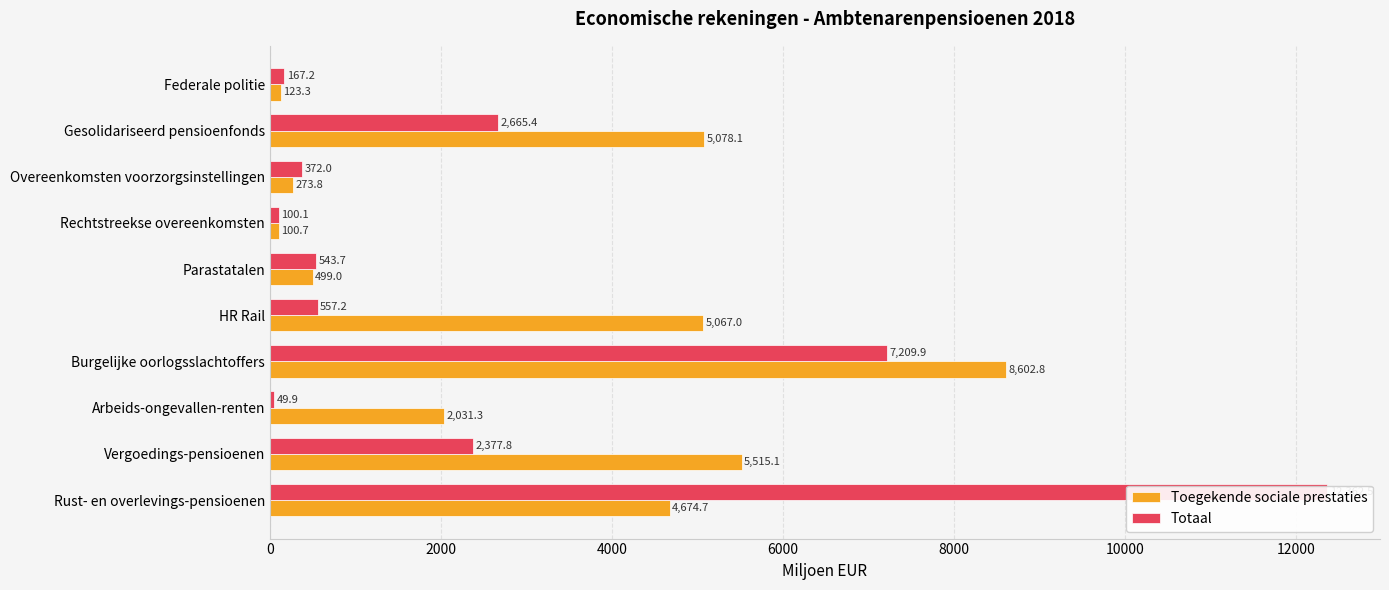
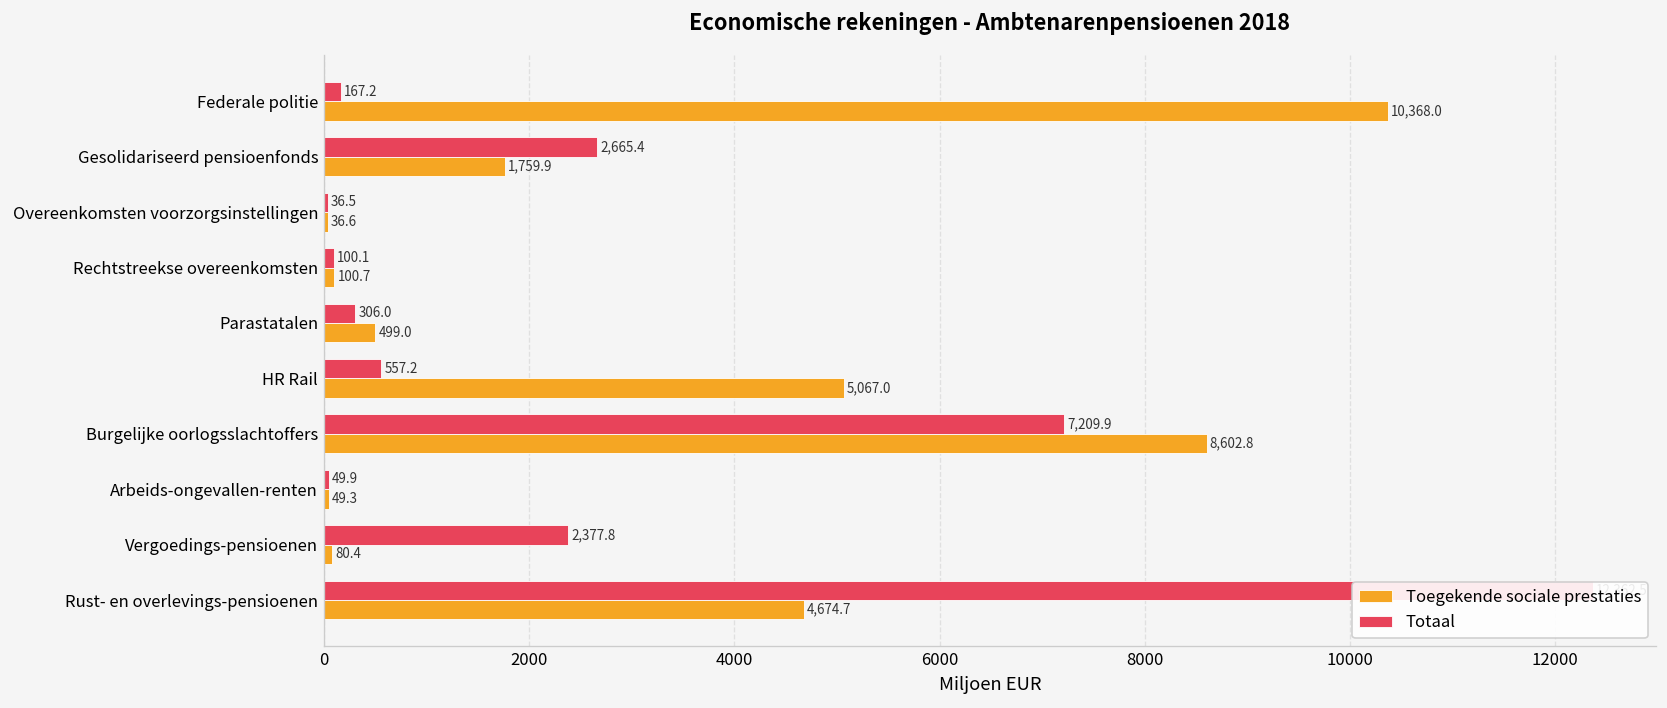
  {
    "Toegekende sociale prestaties": {
-     "Federale politie": "123.3",
-     "Gesolidariseerd pensioenfonds": "5,078.1",
-     "Overeenkomsten voorzorgsinstellingen": "273.8",
+     "Federale politie": "10,368.0",
+     "Gesolidariseerd pensioenfonds": "1,759.9",
+     "Overeenkomsten voorzorgsinstellingen": "36.6",
      "Rechtstreekse overeenkomsten": "100.7",
      "Parastatalen": "499.0",
      "HR Rail": "5,067.0",
      "Burgelijke oorlogsslachtoffers": "8,602.8",
-     "Arbeids-ongevallen-renten": "2,031.3",
-     "Vergoedings-pensioenen": "5,515.1",
+     "Arbeids-ongevallen-renten": "49.3",
+     "Vergoedings-pensioenen": "80.4",
      "Rust- en overlevings-pensioenen": "4,674.7"
    },
    "Totaal": {
      "Federale politie": "167.2",
      "Gesolidariseerd pensioenfonds": "2,665.4",
-     "Overeenkomsten voorzorgsinstellingen": "372.0",
+     "Overeenkomsten voorzorgsinstellingen": "36.5",
      "Rechtstreekse overeenkomsten": "100.1",
-     "Parastatalen": "543.7",
+     "Parastatalen": "306.0",
      "HR Rail": "557.2",
      "Burgelijke oorlogsslachtoffers": "7,209.9",
      "Arbeids-ongevallen-renten": "49.9",
      "Vergoedings-pensioenen": "2,377.8"
    }
  }
